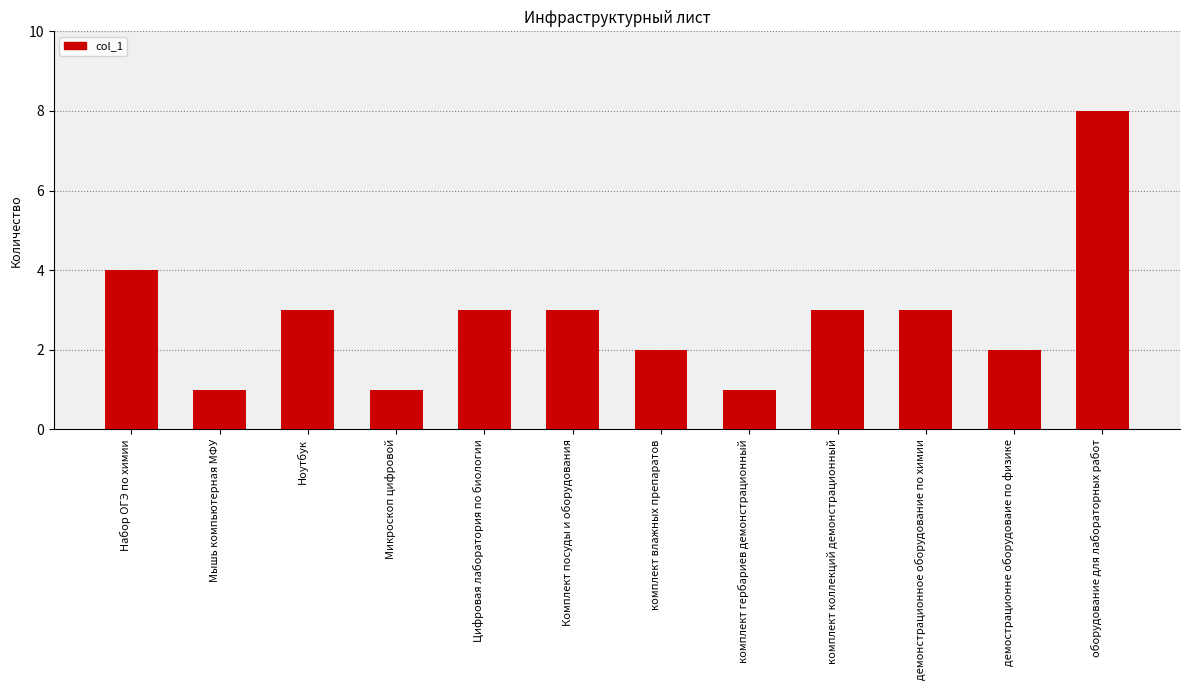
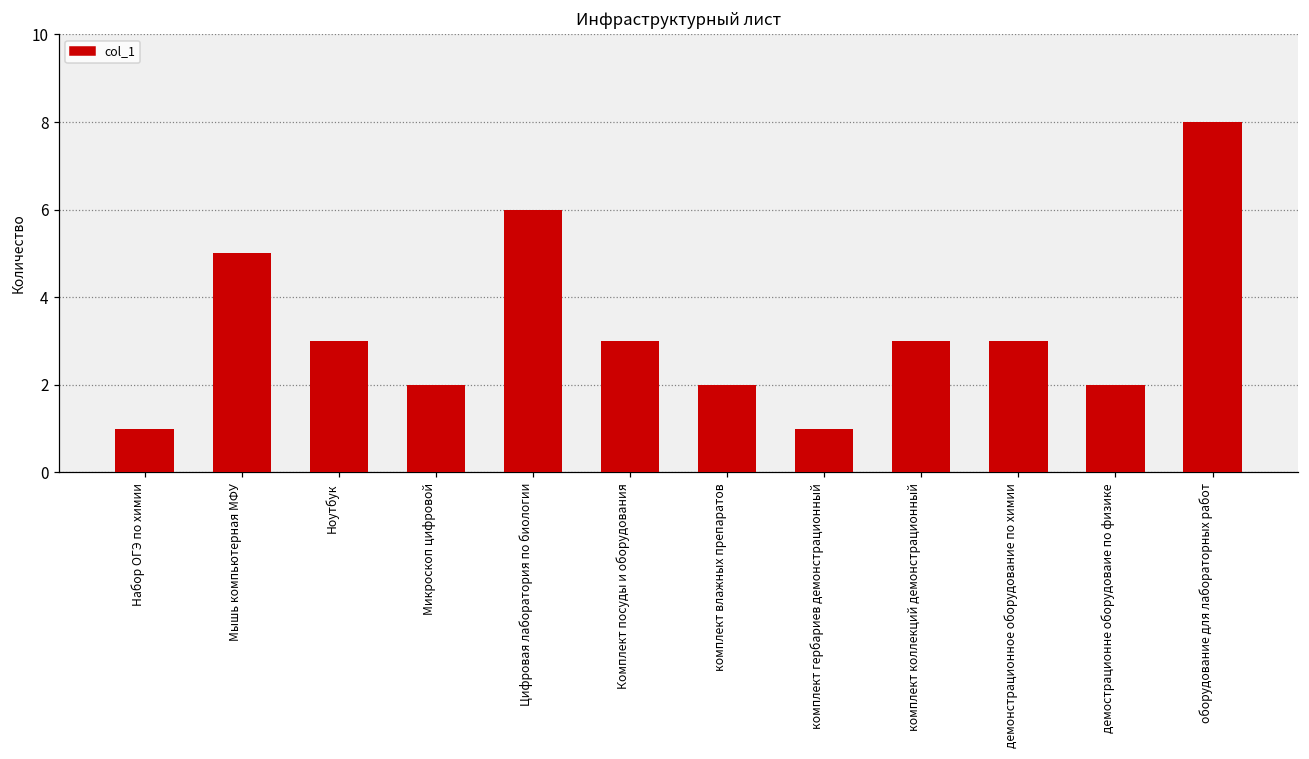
  {
-   "Набор ОГЭ по химии": 4,
-   "Мышь компьютерная МФУ": 1,
+   "Набор ОГЭ по химии": 1,
+   "Мышь компьютерная МФУ": 5,
    "Ноутбук": 3,
-   "Микроскоп цифровой": 1,
-   "Цифровая лаборатория по биологии": 3,
+   "Микроскоп цифровой": 2,
+   "Цифровая лаборатория по биологии": 6,
    "Комплект посуды и оборудования": 3,
    "комплект влажных препаратов": 2,
    "комплект гербариев демонстрационный": 1,
    "комплект коллекций демонстрационный": 3,
    "демонстрационное оборудование по химии": 3,
    "демострационне оборудоваие по физике": 2,
    "оборудование для лабораторных работ": 8
  }
